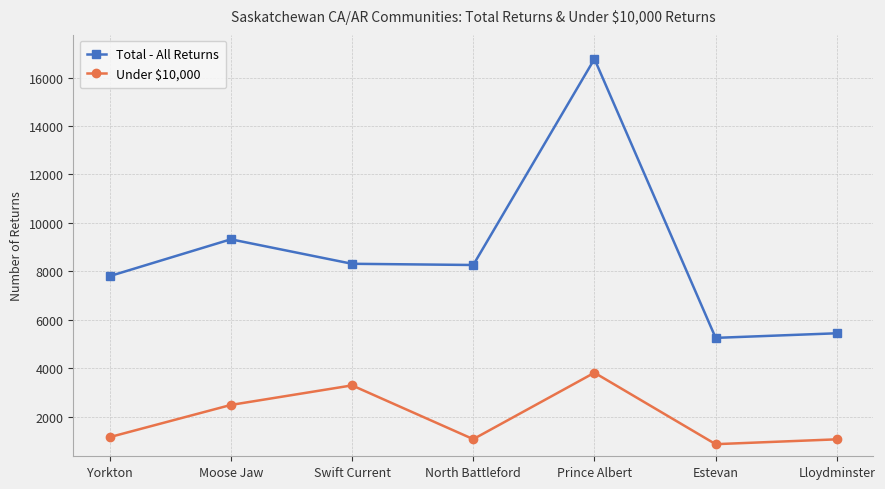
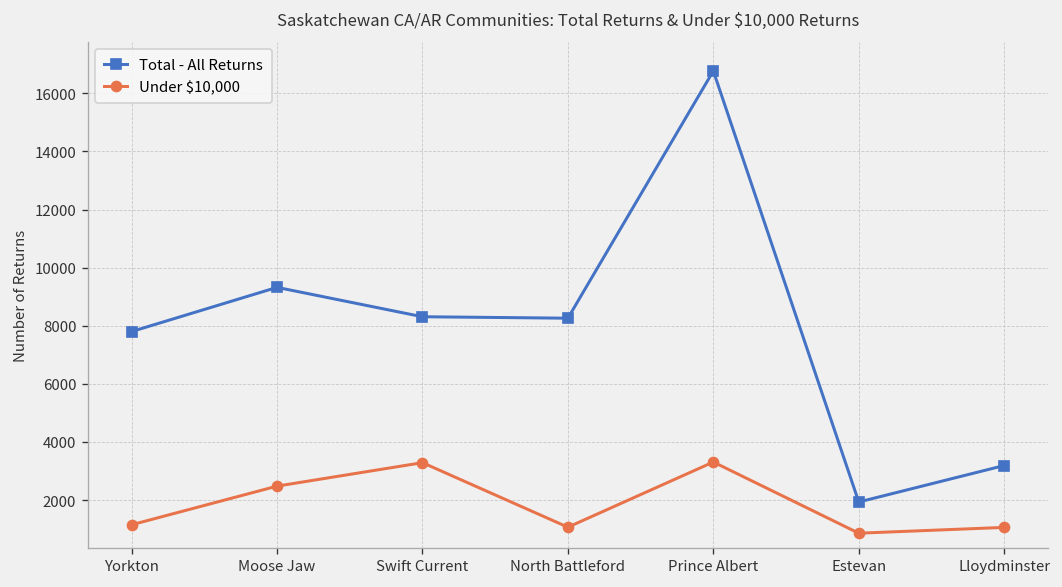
  {
    "Total - All Returns": {
      "Yorkton": 7800,
      "Moose Jaw": 9300,
      "Swift Current": 8300,
      "North Battleford": 8300,
      "Prince Albert": 16800,
-     "Estevan": 5300,
-     "Lloydminster": 5400
+     "Estevan": 1900,
+     "Lloydminster": 3200
    },
    "Under $10,000": {
      "Yorkton": 1200,
      "Moose Jaw": 2500,
      "Swift Current": 3300,
      "North Battleford": 1100,
-     "Prince Albert": 3800,
+     "Prince Albert": 3300,
      "Estevan": 900,
      "Lloydminster": 1100
    }
  }
